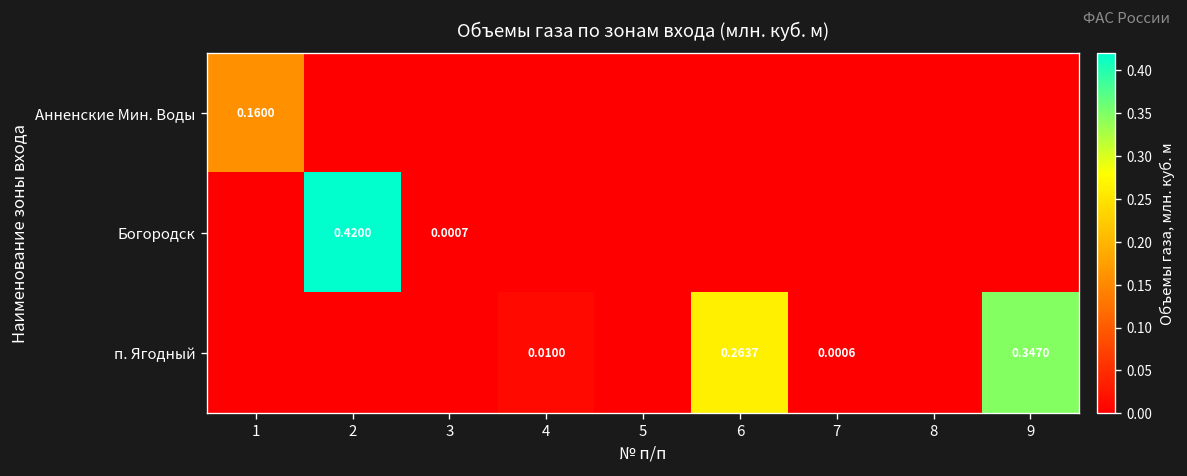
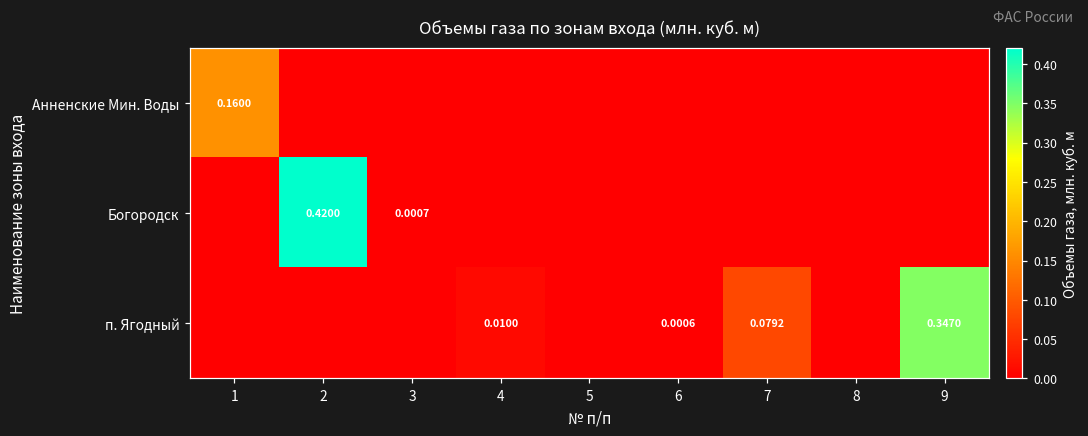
  {
    "Анненские Мин. Воды": {
      "1": 0.1600
    },
    "Богородск": {
      "2": 0.4200,
      "3": 0.0007
    },
    "п. Ягодный": {
      "4": 0.0100,
-     "6": 0.2637,
-     "7": 0.0006,
+     "6": 0.0006,
+     "7": 0.0792,
      "9": 0.3470
    }
  }
